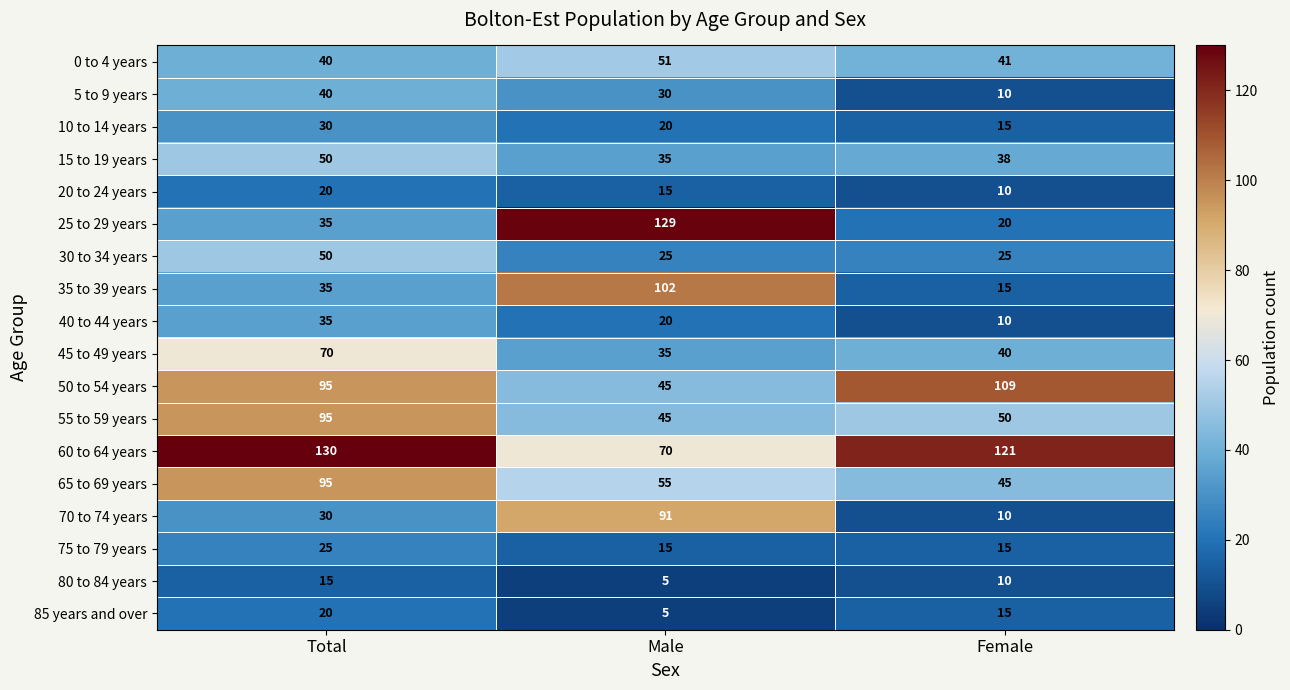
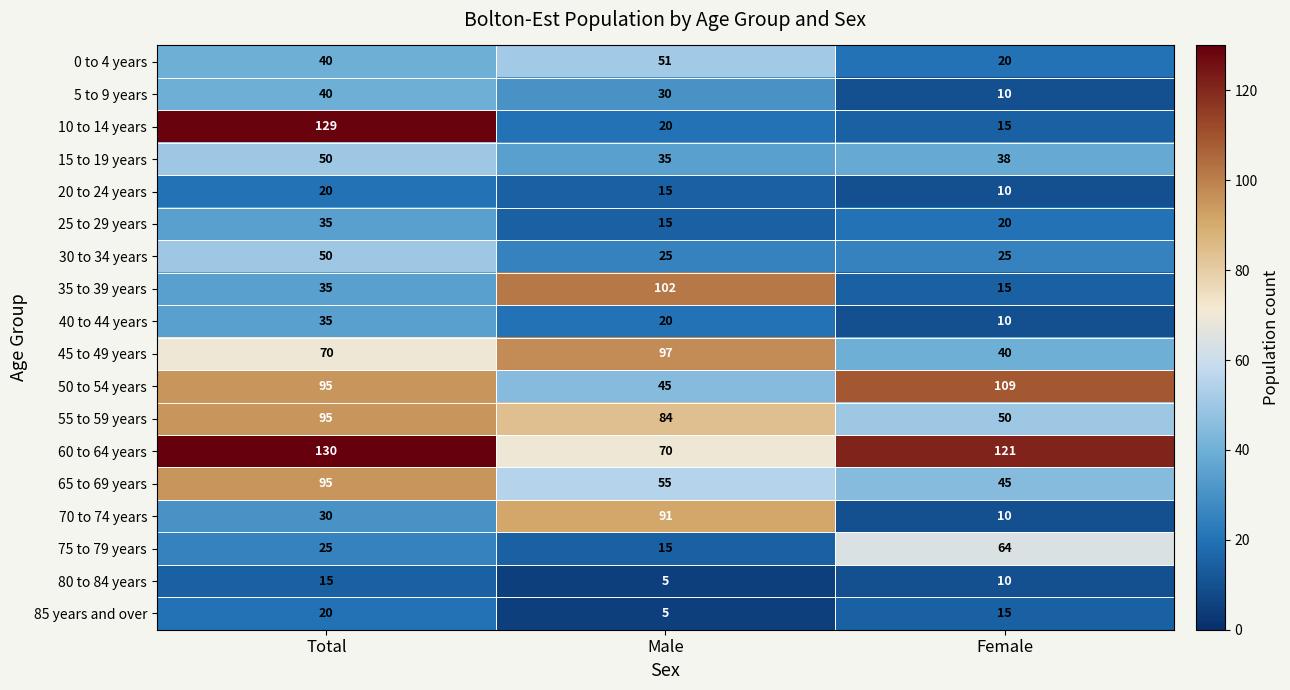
  {
    "0 to 4 years": {
      "Total": 40,
      "Male": 51,
-     "Female": 41
+     "Female": 20
    },
    "5 to 9 years": {
      "Total": 40,
      "Male": 30,
      "Female": 10
    },
    "10 to 14 years": {
-     "Total": 30,
+     "Total": 129,
      "Male": 20,
      "Female": 15
    },
    "15 to 19 years": {
      "Total": 50,
      "Male": 35,
      "Female": 38
    },
    "20 to 24 years": {
      "Total": 20,
      "Male": 15,
      "Female": 10
    },
    "25 to 29 years": {
      "Total": 35,
-     "Male": 129,
+     "Male": 15,
      "Female": 20
    },
    "30 to 34 years": {
      "Total": 50,
      "Male": 25,
      "Female": 25
    },
    "35 to 39 years": {
      "Total": 35,
      "Male": 102,
      "Female": 15
    },
    "40 to 44 years": {
      "Total": 35,
      "Male": 20,
      "Female": 10
    },
    "45 to 49 years": {
      "Total": 70,
-     "Male": 35,
+     "Male": 97,
      "Female": 40
    },
    "50 to 54 years": {
      "Total": 95,
      "Male": 45,
      "Female": 109
    },
    "55 to 59 years": {
      "Total": 95,
-     "Male": 45,
+     "Male": 84,
      "Female": 50
    },
    "60 to 64 years": {
      "Total": 130,
      "Male": 70,
      "Female": 121
    },
    "65 to 69 years": {
      "Total": 95,
      "Male": 55,
      "Female": 45
    },
    "70 to 74 years": {
      "Total": 30,
      "Male": 91,
      "Female": 10
    },
    "75 to 79 years": {
      "Total": 25,
      "Male": 15,
-     "Female": 15
+     "Female": 64
    },
    "80 to 84 years": {
      "Total": 15,
      "Male": 5,
      "Female": 10
    },
    "85 years and over": {
      "Total": 20,
      "Male": 5,
      "Female": 15
    }
  }
